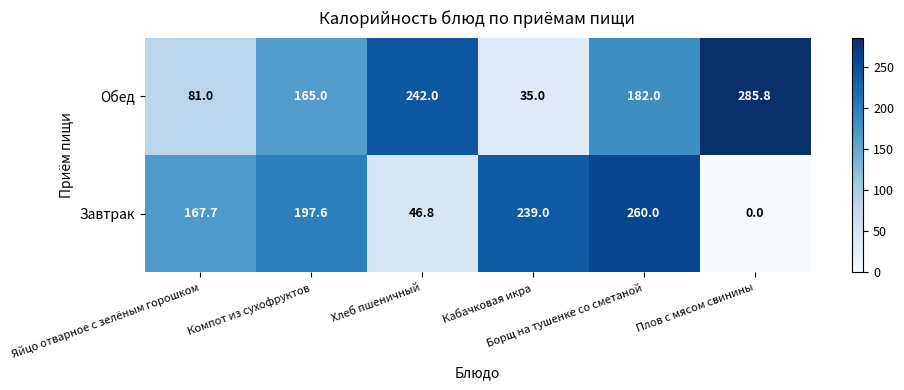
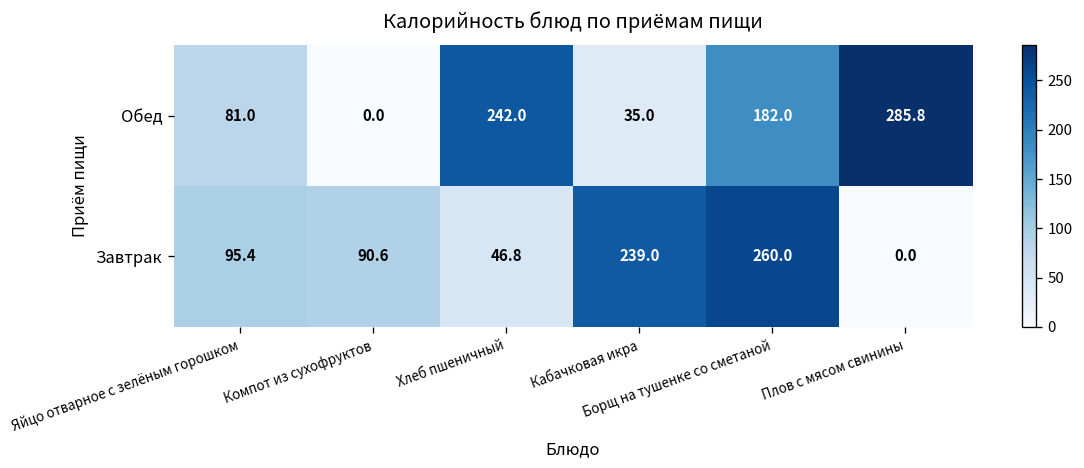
  {
    "Обед": {
      "Яйцо отварное с зелёным горошком": 81.0,
-     "Компот из сухофруктов": 165.0,
+     "Компот из сухофруктов": 0.0,
      "Хлеб пшеничный": 242.0,
      "Кабачковая икра": 35.0,
      "Борщ на тушенке со сметаной": 182.0,
      "Плов с мясом свинины": 285.8
    },
    "Завтрак": {
-     "Яйцо отварное с зелёным горошком": 167.7,
-     "Компот из сухофруктов": 197.6,
+     "Яйцо отварное с зелёным горошком": 95.4,
+     "Компот из сухофруктов": 90.6,
      "Хлеб пшеничный": 46.8,
      "Кабачковая икра": 239.0,
      "Борщ на тушенке со сметаной": 260.0,
      "Плов с мясом свинины": 0.0
    }
  }
